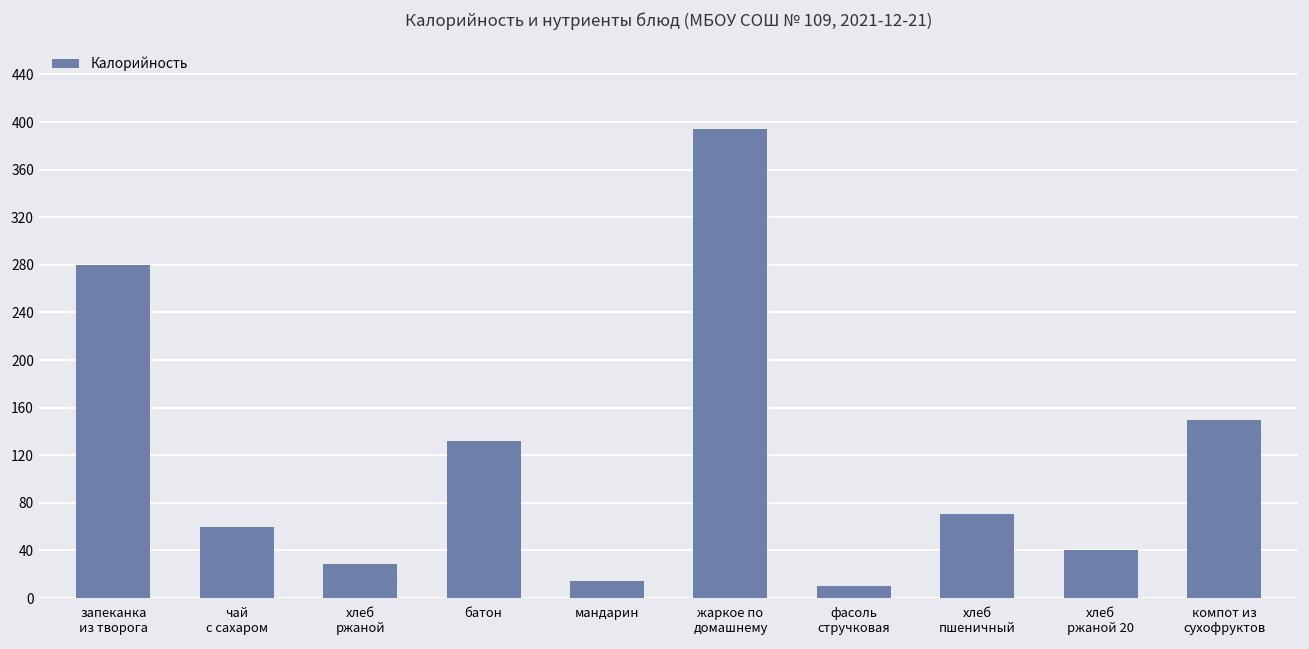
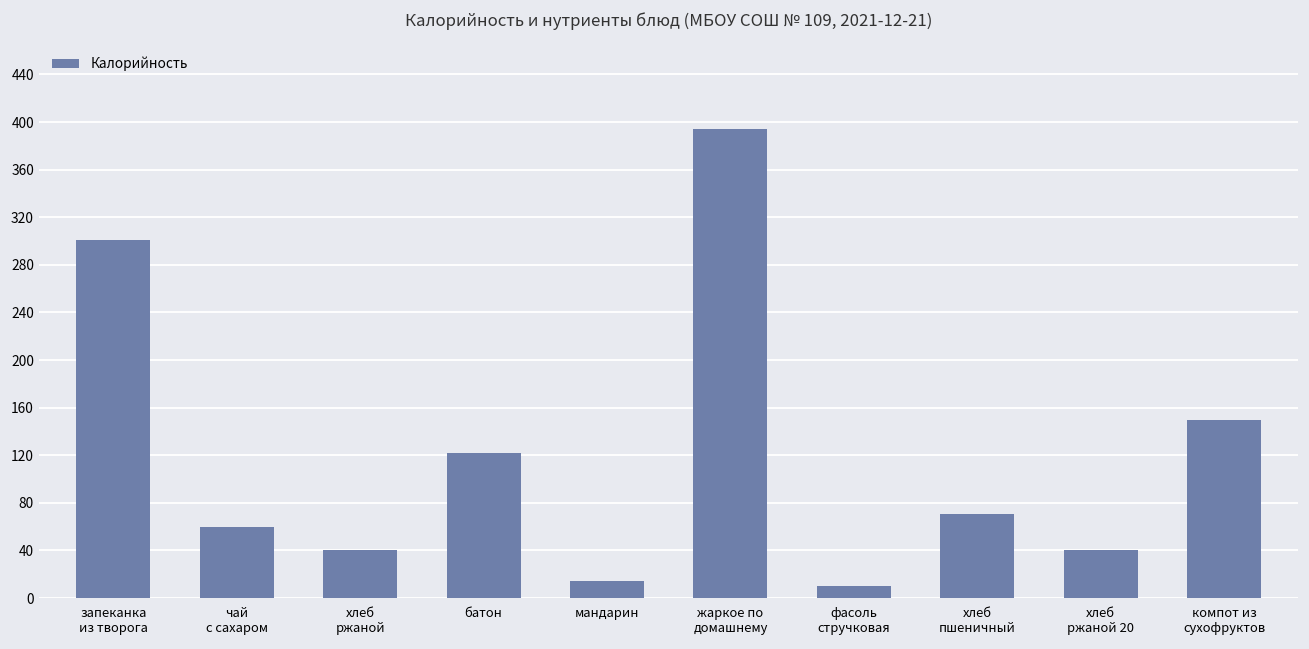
  {
-   "запеканка из творога": 280,
+   "запеканка из творога": 301,
    "чай с сахаром": 59,
-   "хлеб ржаной": 29,
-   "батон": 132,
+   "хлеб ржаной": 40,
+   "батон": 122,
    "мандарин": 14,
    "жаркое по домашнему": 394,
    "фасоль стручковая": 10,
    "хлеб пшеничный": 71,
    "хлеб ржаной 20": 40,
    "компот из сухофруктов": 150
  }
